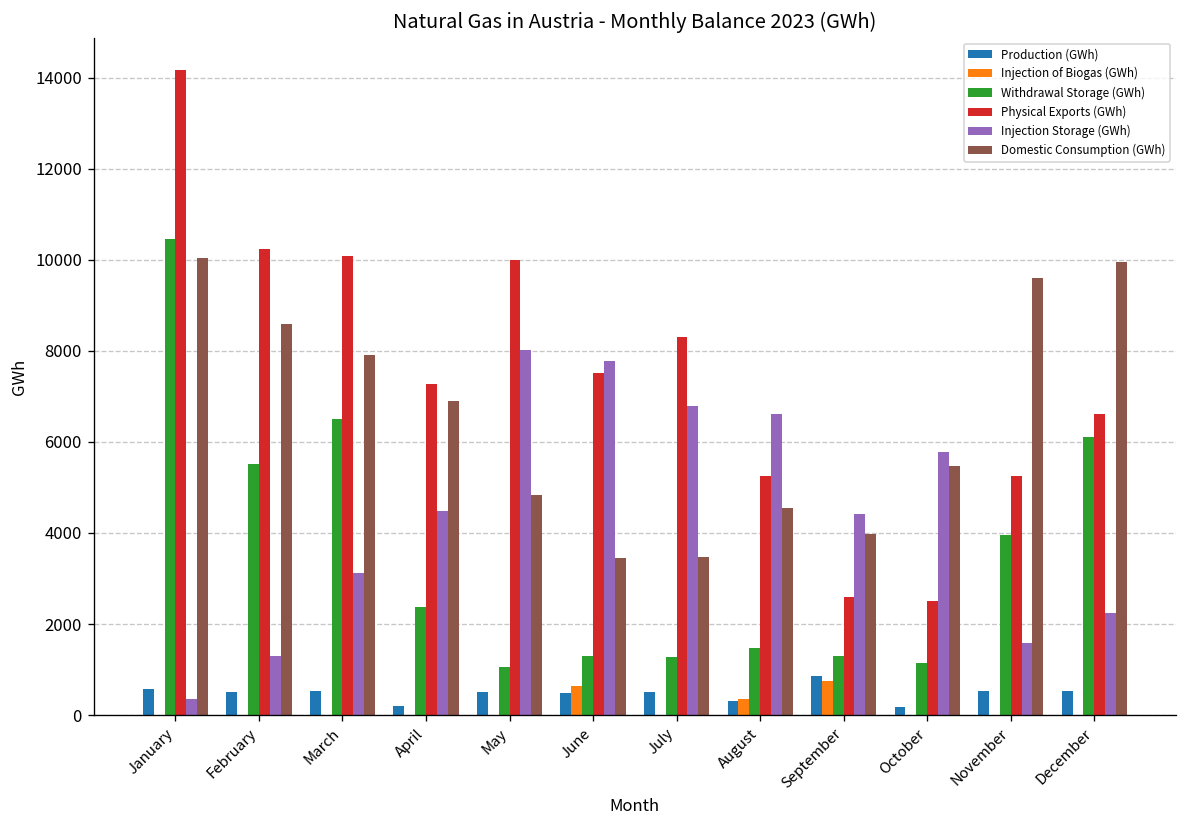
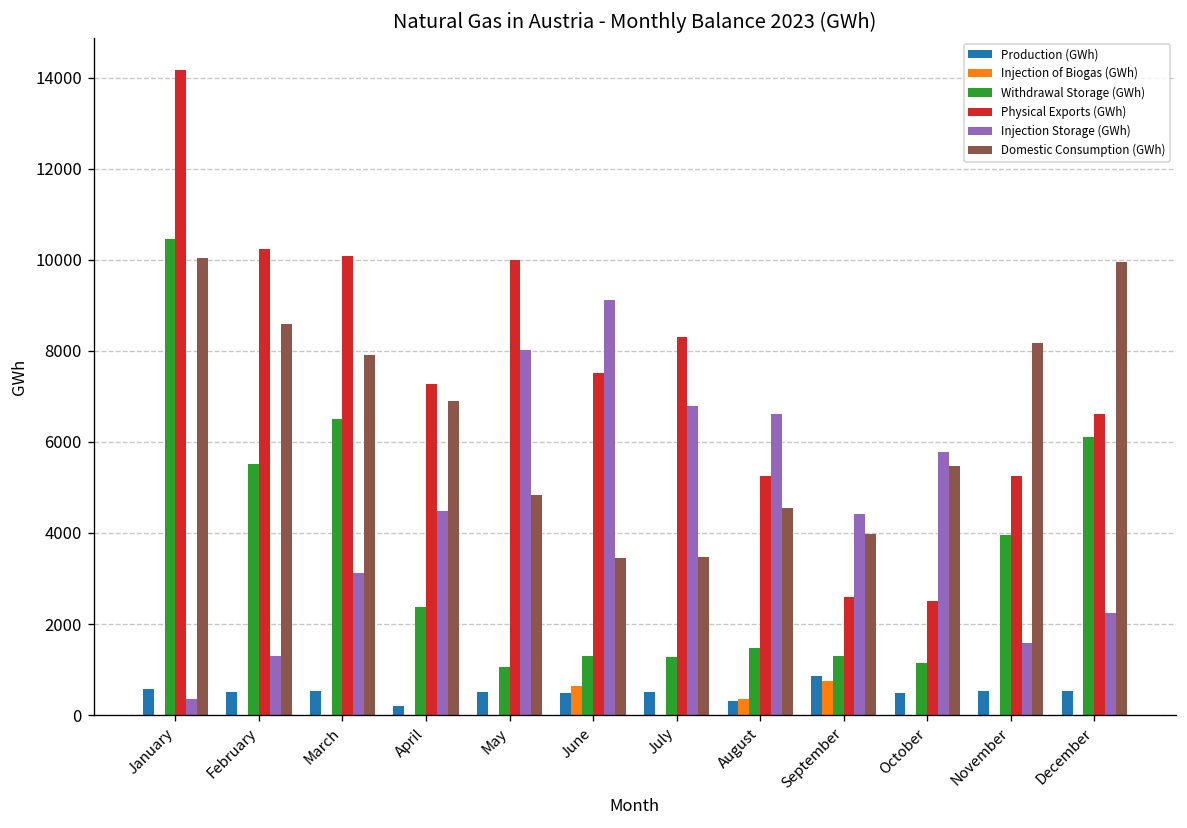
  {
    "Production (GWh)": {
      "January": 600,
      "February": 500,
      "March": 500,
      "April": 200,
      "May": 500,
      "June": 500,
      "July": 500,
      "August": 300,
      "September": 900,
-     "October": 200,
+     "October": 500,
      "November": 500,
      "December": 500
    },
    "Injection of Biogas (GWh)": {
      "June": 600,
      "August": 400,
      "September": 700
    },
    "Withdrawal Storage (GWh)": {
      "January": 10500,
      "February": 5500,
      "March": 6500,
      "April": 2400,
      "May": 1100,
      "June": 1300,
      "July": 1300,
      "August": 1500,
      "September": 1300,
      "October": 1100,
      "November": 4000,
      "December": 6100
    },
    "Physical Exports (GWh)": {
      "January": 14200,
      "February": 10200,
      "March": 10100,
      "April": 7300,
      "May": 10000,
      "June": 7500,
      "July": 8300,
      "August": 5200,
      "September": 2600,
      "October": 2500,
      "November": 5200,
      "December": 6600
    },
    "Injection Storage (GWh)": {
      "January": 300,
      "February": 1300,
      "March": 3100,
      "April": 4500,
      "May": 8000,
-     "June": 7800,
+     "June": 9100,
      "July": 6800,
      "August": 6600,
      "September": 4400,
      "October": 5800,
      "November": 1600,
      "December": 2300
    },
    "Domestic Consumption (GWh)": {
      "January": 10000,
      "February": 8600,
      "March": 7900,
      "April": 6900,
      "May": 4800,
      "June": 3400,
      "July": 3500,
      "August": 4600,
      "September": 4000,
      "October": 5500,
-     "November": 9600,
+     "November": 8200,
      "December": 9900
    }
  }
